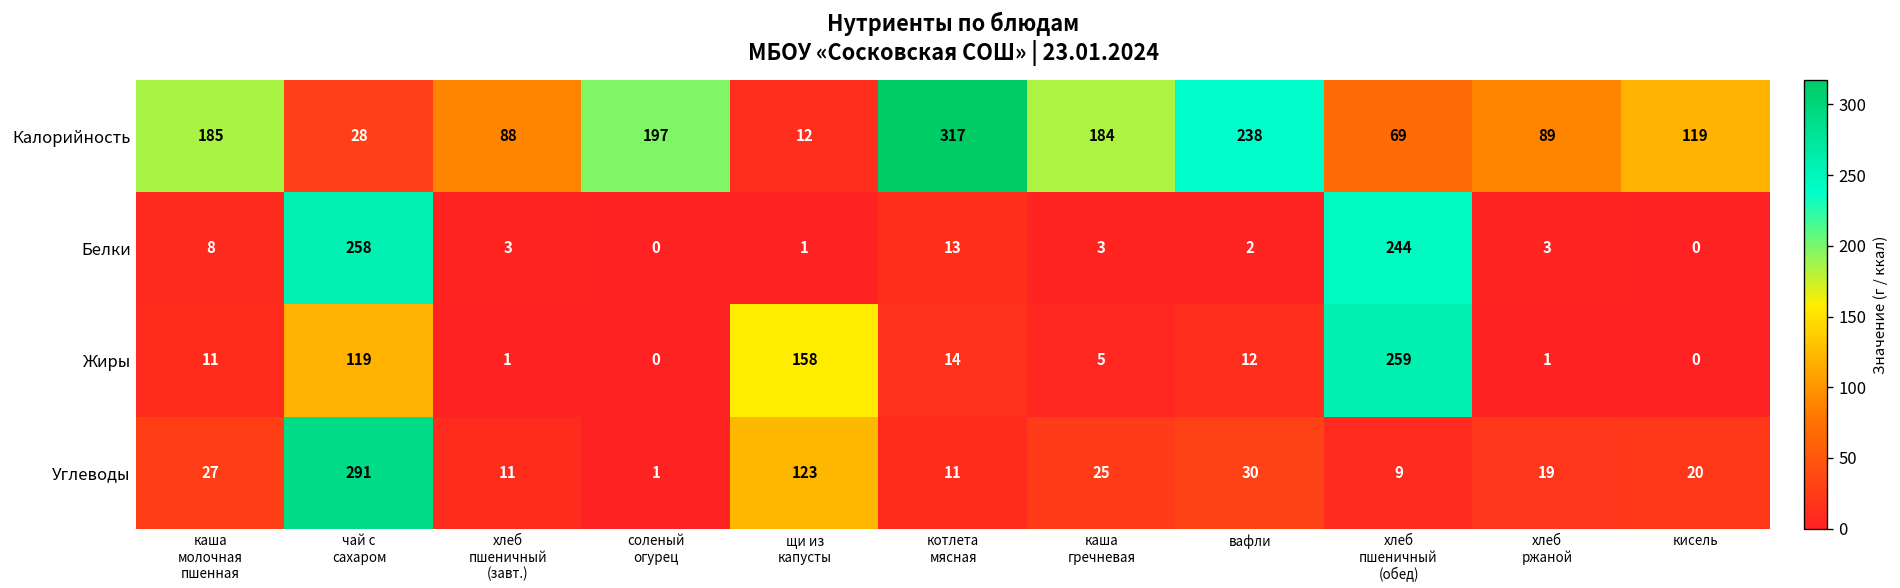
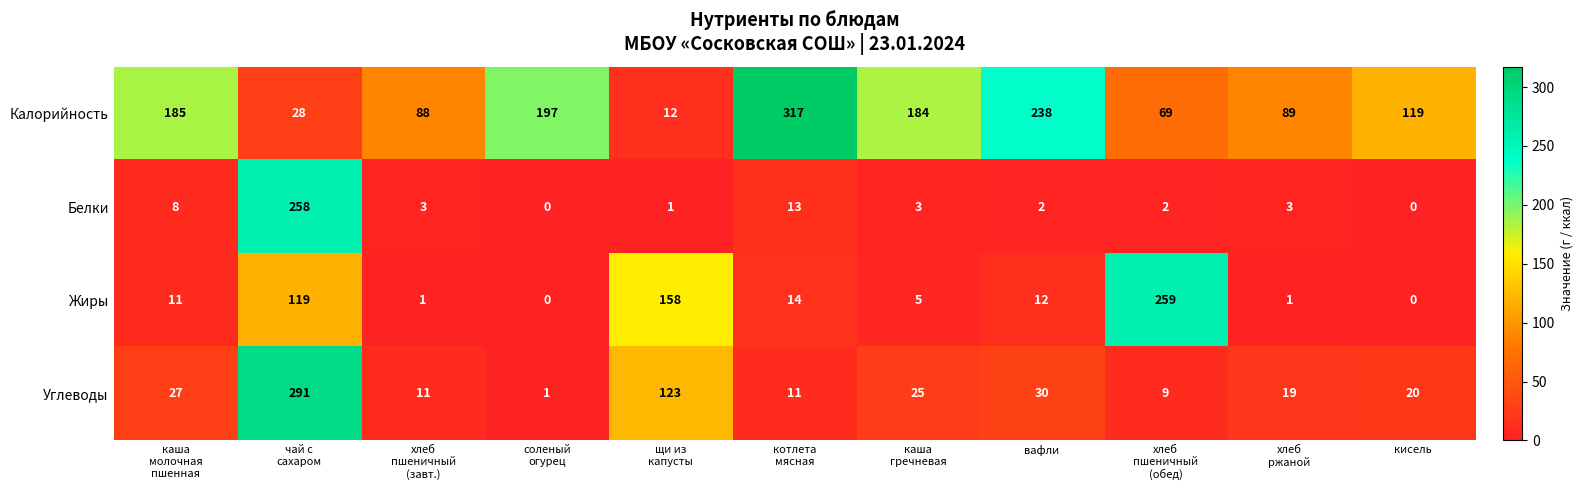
  {
    "Калорийность": {
      "каша молочная пшенная": 185,
      "чай с сахаром": 28,
      "хлеб пшеничный (завт.)": 88,
      "соленый огурец": 197,
      "щи из капусты": 12,
      "котлета мясная": 317,
      "каша гречневая": 184,
      "вафли": 238,
      "хлеб пшеничный (обед)": 69,
      "хлеб ржаной": 89,
      "кисель": 119
    },
    "Белки": {
      "каша молочная пшенная": 8,
      "чай с сахаром": 258,
      "хлеб пшеничный (завт.)": 3,
      "соленый огурец": 0,
      "щи из капусты": 1,
      "котлета мясная": 13,
      "каша гречневая": 3,
      "вафли": 2,
-     "хлеб пшеничный (обед)": 244,
+     "хлеб пшеничный (обед)": 2,
      "хлеб ржаной": 3,
      "кисель": 0
    },
    "Жиры": {
      "каша молочная пшенная": 11,
      "чай с сахаром": 119,
      "хлеб пшеничный (завт.)": 1,
      "соленый огурец": 0,
      "щи из капусты": 158,
      "котлета мясная": 14,
      "каша гречневая": 5,
      "вафли": 12,
      "хлеб пшеничный (обед)": 259,
      "хлеб ржаной": 1,
      "кисель": 0
    },
    "Углеводы": {
      "каша молочная пшенная": 27,
      "чай с сахаром": 291,
      "хлеб пшеничный (завт.)": 11,
      "соленый огурец": 1,
      "щи из капусты": 123,
      "котлета мясная": 11,
      "каша гречневая": 25,
      "вафли": 30,
      "хлеб пшеничный (обед)": 9,
      "хлеб ржаной": 19,
      "кисель": 20
    }
  }
